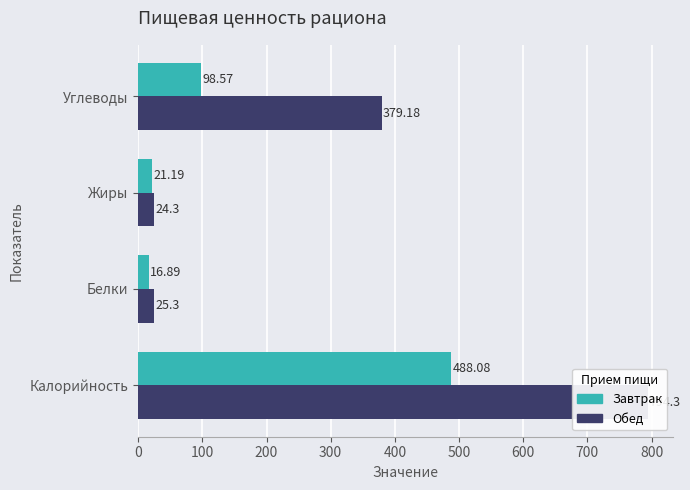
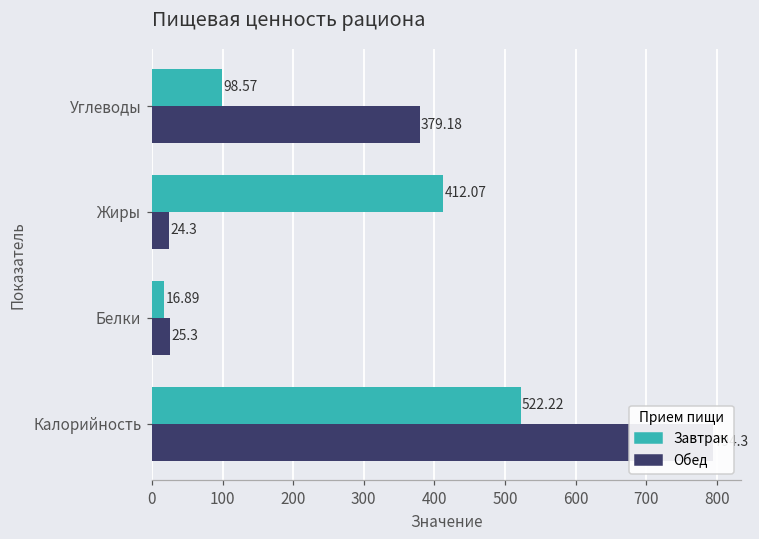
  {
    "Завтрак": {
      "Углеводы": 98.57,
-     "Жиры": 21.19,
+     "Жиры": 412.07,
      "Белки": 16.89,
-     "Калорийность": 488.08
+     "Калорийность": 522.22
    },
    "Обед": {
      "Углеводы": 379.18,
      "Жиры": 24.3,
      "Белки": 25.3
    }
  }
